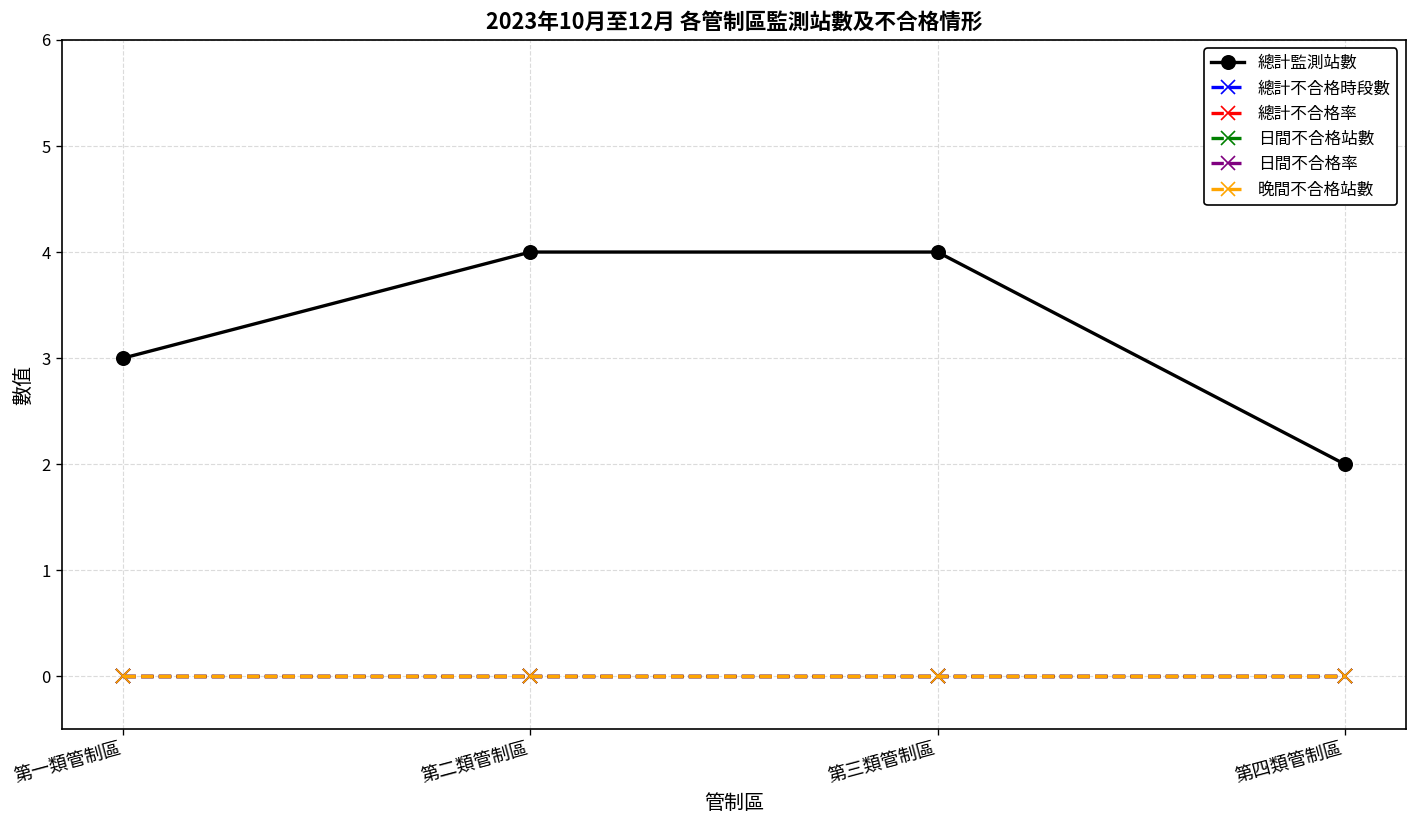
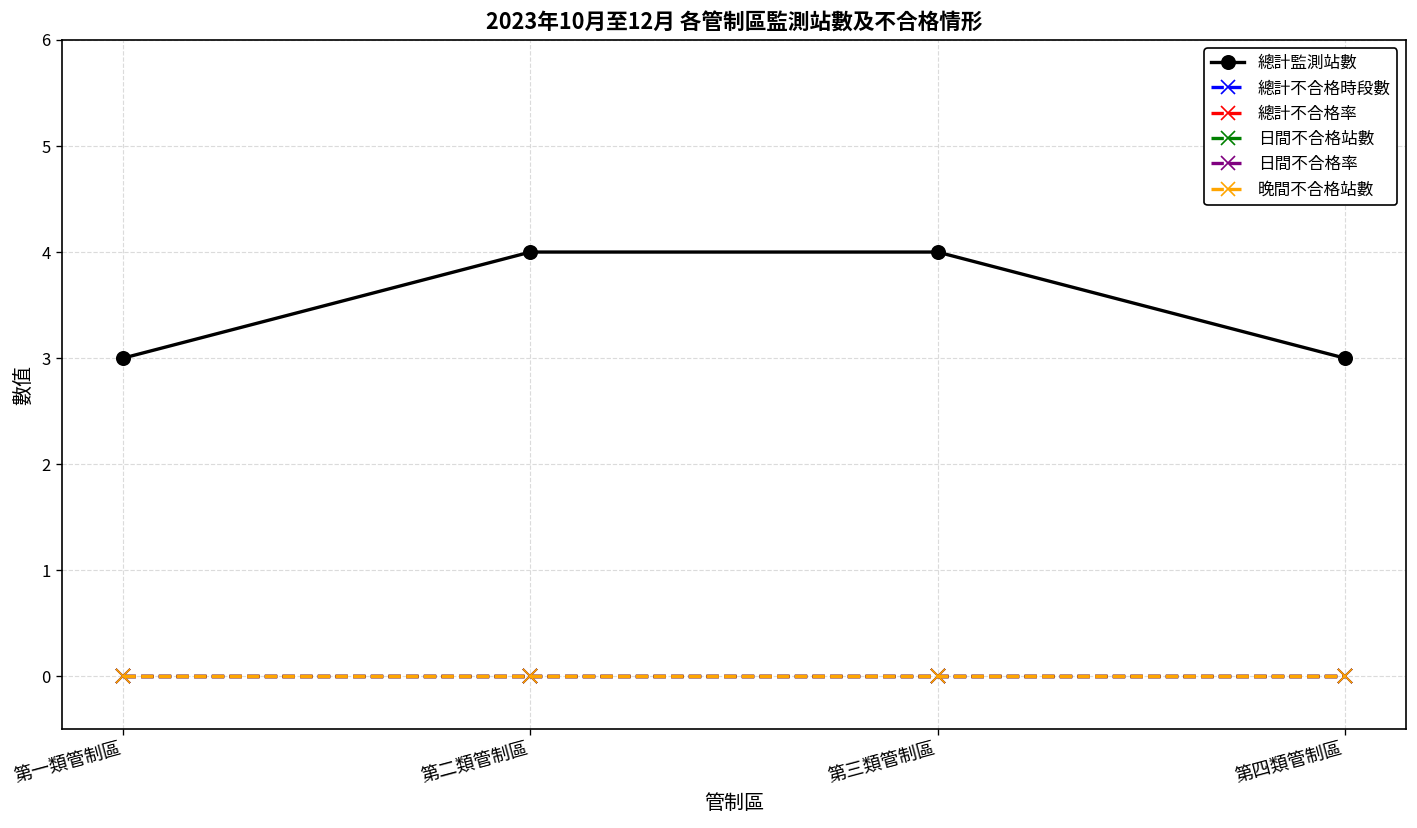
  {
    "總計監測站數": {
      "第一類管制區": 3,
      "第二類管制區": 4,
      "第三類管制區": 4,
-     "第四類管制區": 2
+     "第四類管制區": 3
    },
    "晚間不合格站數": {
      "第一類管制區": 0,
      "第二類管制區": 0,
      "第三類管制區": 0,
      "第四類管制區": 0
    }
  }
